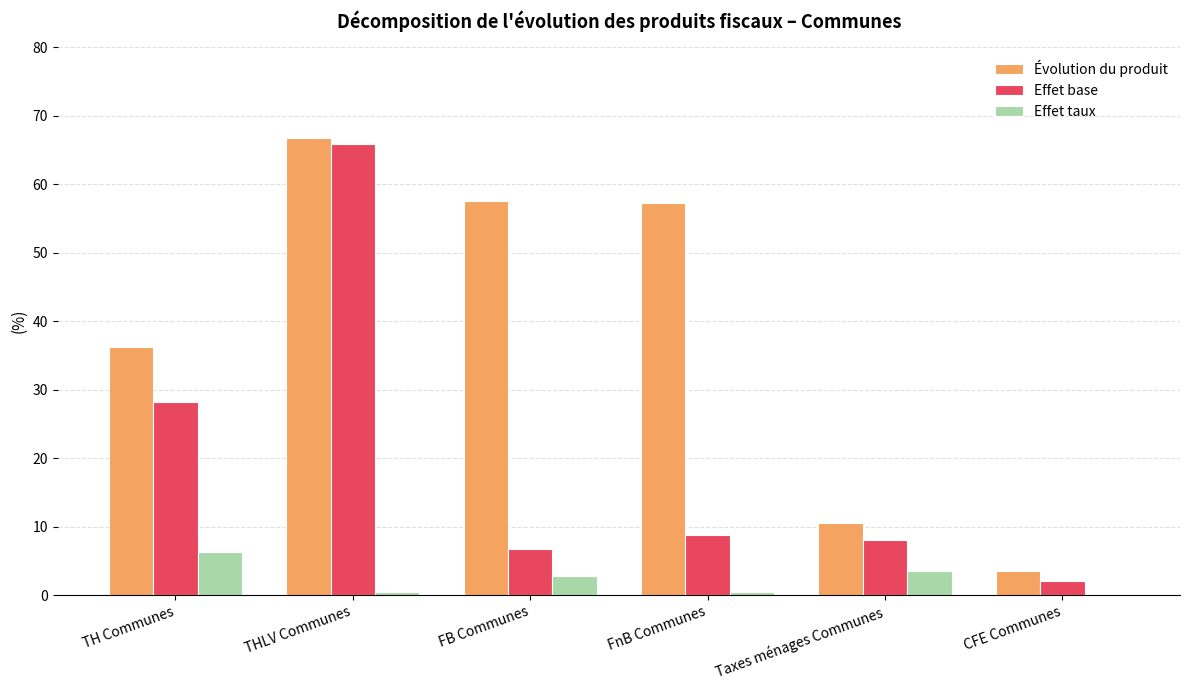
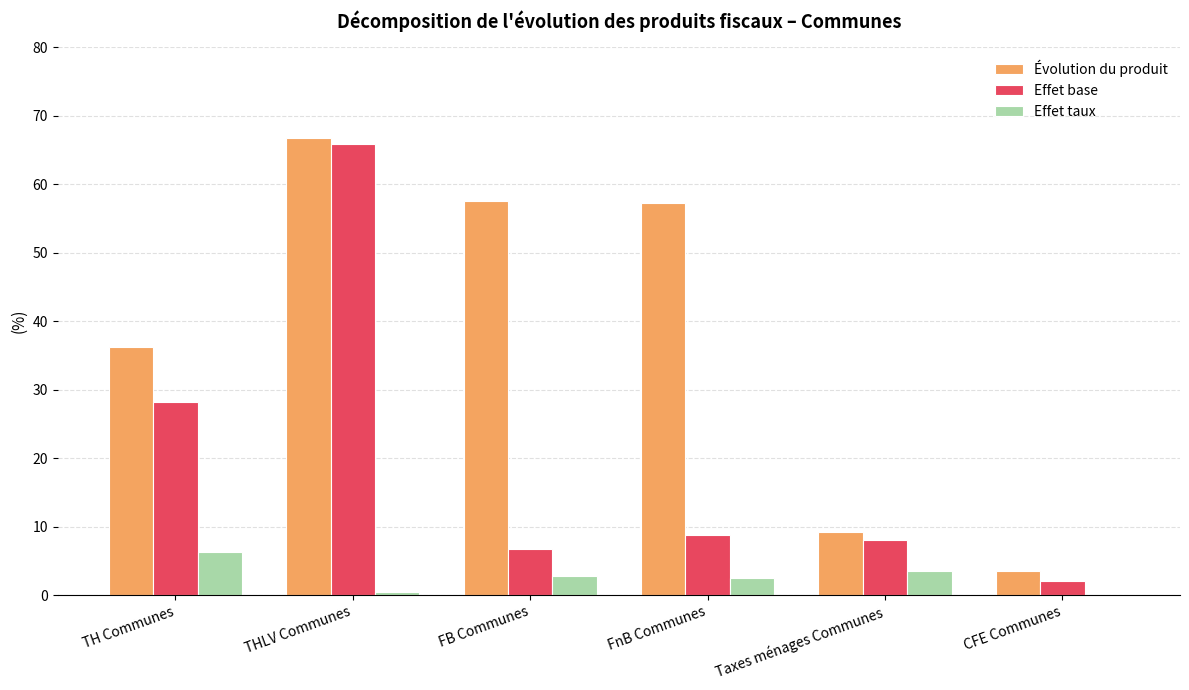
  {
    "Évolution du produit": {
      "TH Communes": 36,
      "THLV Communes": 67,
      "FB Communes": 58,
      "FnB Communes": 57,
-     "Taxes ménages Communes": 11,
+     "Taxes ménages Communes": 9,
      "CFE Communes": 4
    },
    "Effet base": {
      "TH Communes": 28,
      "THLV Communes": 66,
      "FB Communes": 7,
      "FnB Communes": 9,
      "Taxes ménages Communes": 8,
      "CFE Communes": 2
    },
    "Effet taux": {
      "TH Communes": 6,
      "THLV Communes": 1,
      "FB Communes": 3,
-     "FnB Communes": 1,
+     "FnB Communes": 3,
      "Taxes ménages Communes": 4
    }
  }
